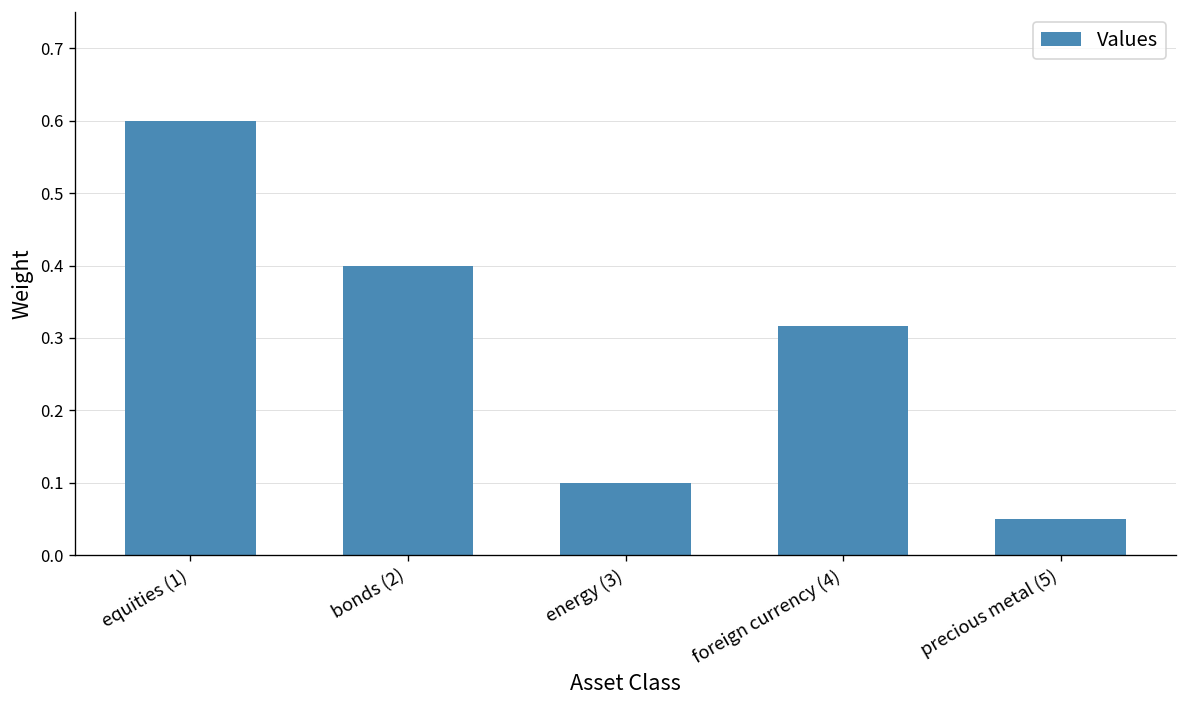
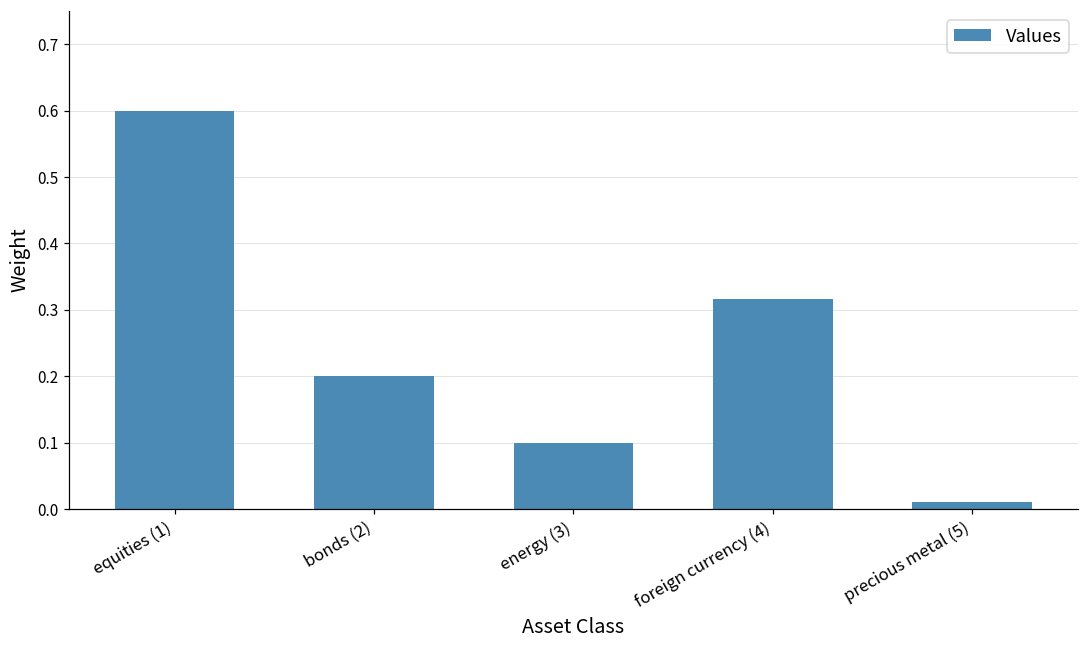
  {
    "equities (1)": 0.60,
-   "bonds (2)": 0.4,
+   "bonds (2)": 0.2,
    "energy (3)": 0.10,
    "foreign currency (4)": 0.32,
-   "precious metal (5)": 0.05
+   "precious metal (5)": 0.01
  }
